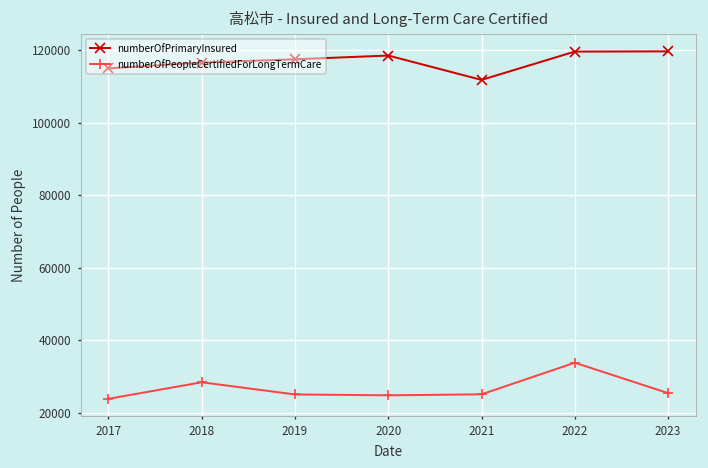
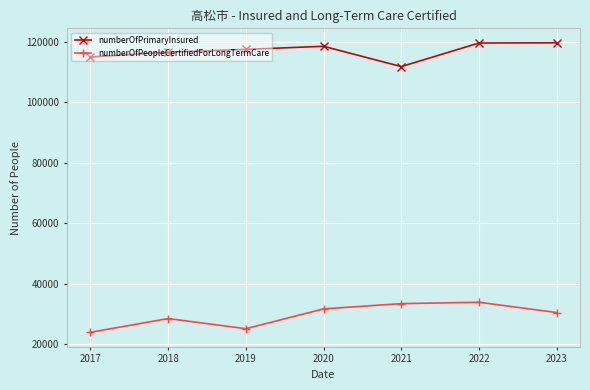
  {
    "numberOfPrimaryInsured": {
      "2020": 119000,
      "2021": 112000,
      "2022": 120000,
      "2023": 120000
    },
    "numberOfPeopleCertifiedForLongTermCare": {
      "2017": 24000,
      "2018": 28000,
      "2019": 25000,
-     "2020": 25000,
-     "2021": 25000,
+     "2020": 32000,
+     "2021": 33000,
      "2022": 34000,
-     "2023": 25000
+     "2023": 30000
    }
  }
